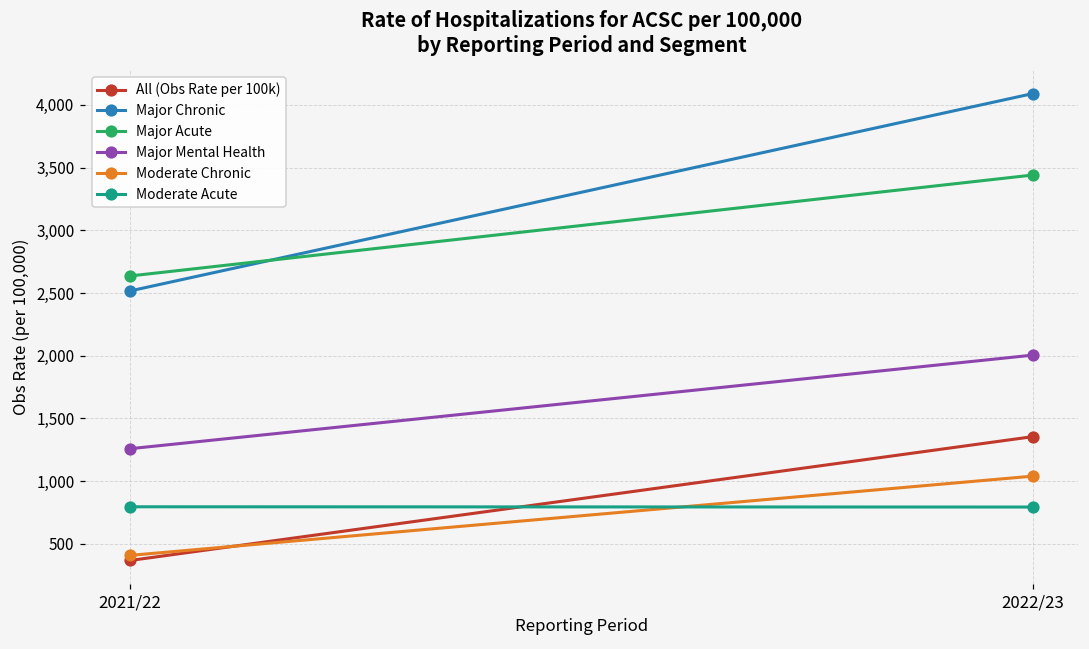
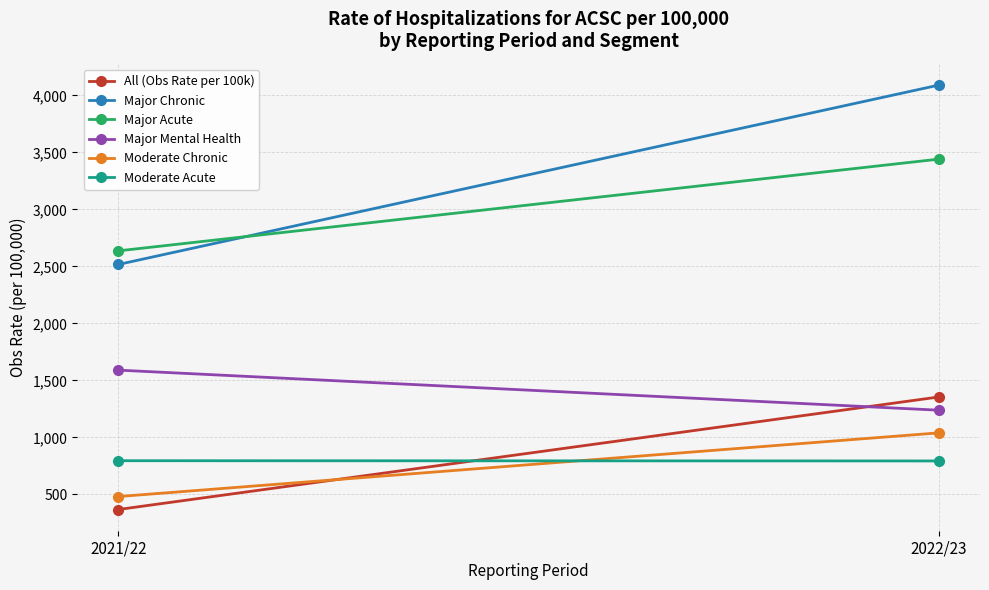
  {
    "All (Obs Rate per 100k)": {
      "2021/22": "370",
      "2022/23": "1,360"
    },
    "Major Chronic": {
      "2021/22": "2,520",
      "2022/23": "4,090"
    },
    "Major Mental Health": {
-     "2021/22": "1,260",
-     "2022/23": "2,010"
+     "2021/22": "1,590",
+     "2022/23": "1,240"
    },
    "Moderate Chronic": {
-     "2021/22": "410",
+     "2021/22": "480",
      "2022/23": "1,040"
    }
  }
